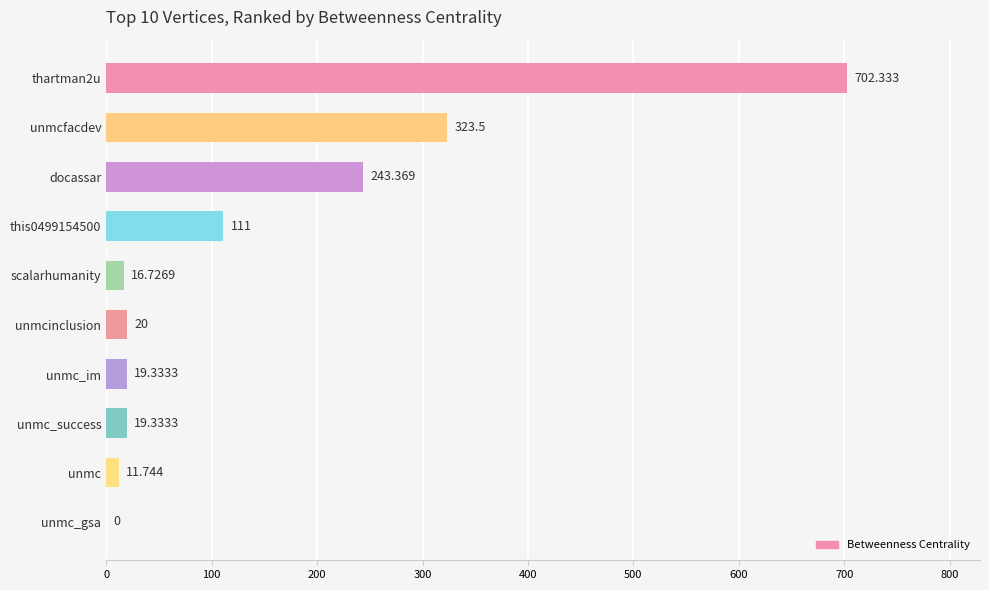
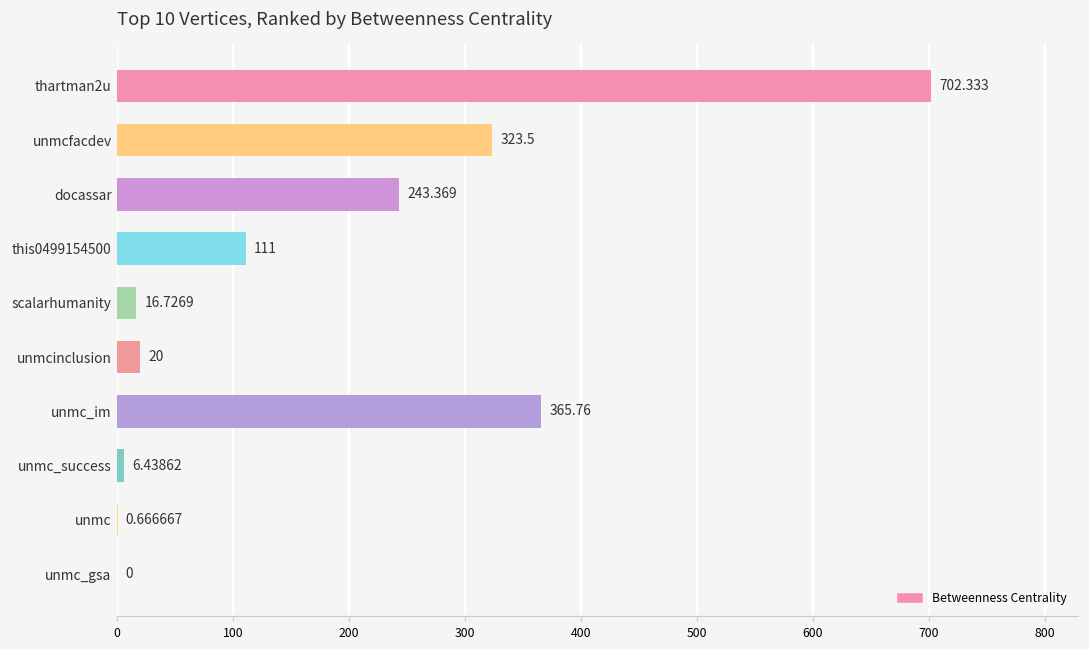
  {
    "thartman2u": 702.333,
    "unmcfacdev": 323.5,
    "docassar": 243.369,
    "this0499154500": 111,
    "scalarhumanity": 16.7269,
    "unmcinclusion": 20,
-   "unmc_im": 19.3333,
-   "unmc_success": 19.3333,
-   "unmc": 11.744,
+   "unmc_im": 365.76,
+   "unmc_success": 6.43862,
+   "unmc": 0.666667,
    "unmc_gsa": 0
  }
